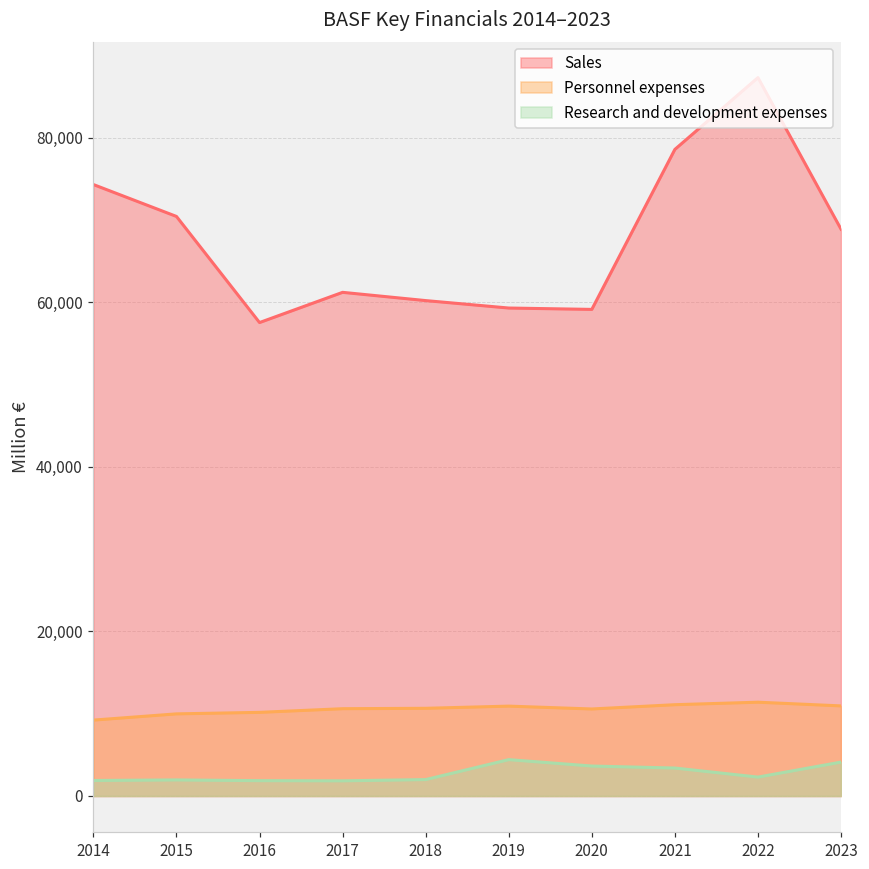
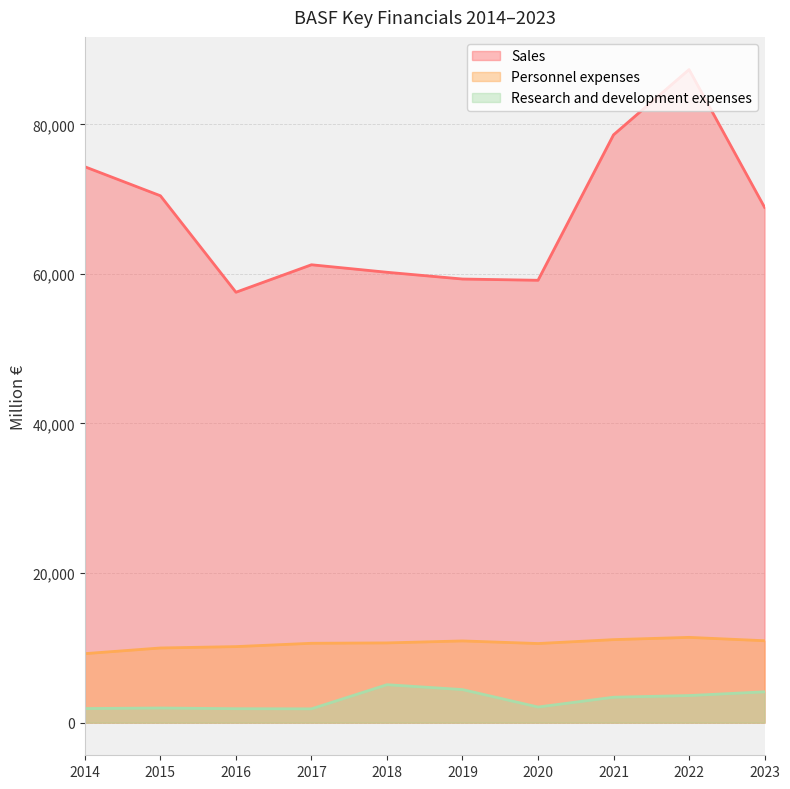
  {
    "Research and development expenses": {
      "2014": "2,000",
      "2015": "2,000",
      "2016": "2,000",
      "2017": "2,000",
-     "2018": "2,000",
+     "2018": "5,000",
      "2019": "4,000",
-     "2020": "4,000",
+     "2020": "2,000",
      "2021": "3,000",
-     "2022": "2,000",
+     "2022": "4,000",
      "2023": "4,000"
    }
  }
